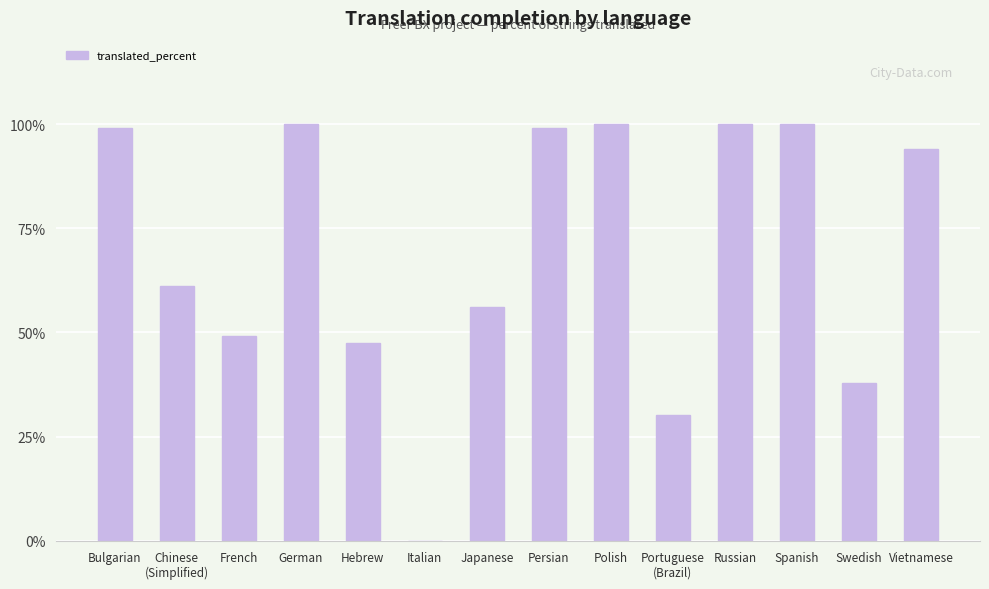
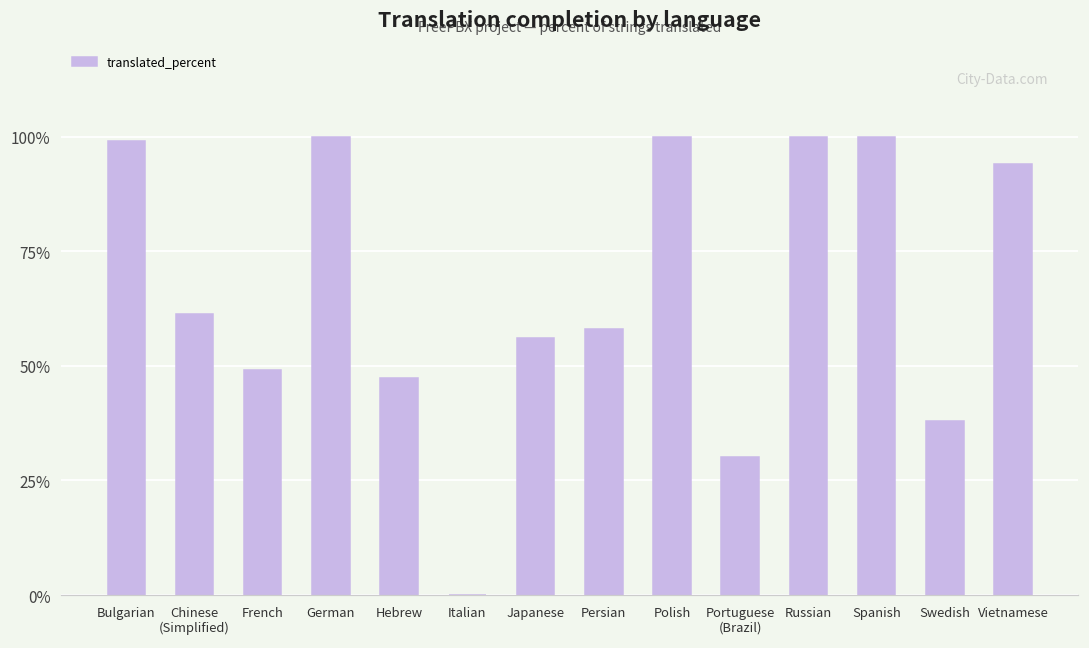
  {
    "Bulgarian": "99%",
    "Chinese (Simplified)": "61%",
    "French": "49%",
    "German": "100%",
    "Hebrew": "47%",
    "Italian": "0%",
    "Japanese": "56%",
-   "Persian": "99%",
+   "Persian": "58%",
    "Polish": "100%",
    "Portuguese (Brazil)": "30%",
    "Russian": "100%",
    "Spanish": "100%",
    "Swedish": "38%",
    "Vietnamese": "94%"
  }
